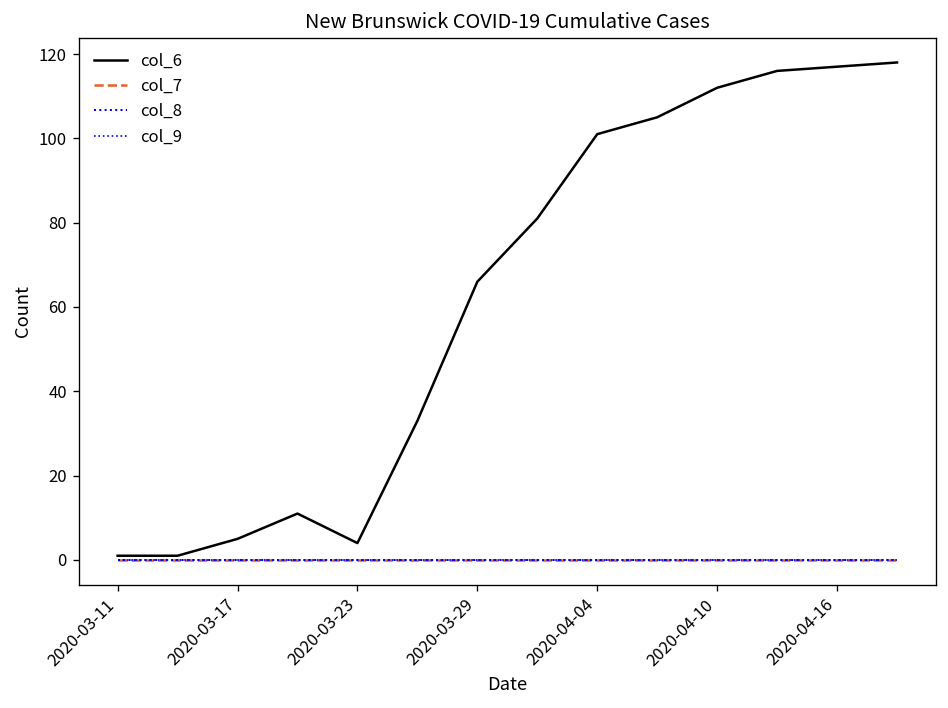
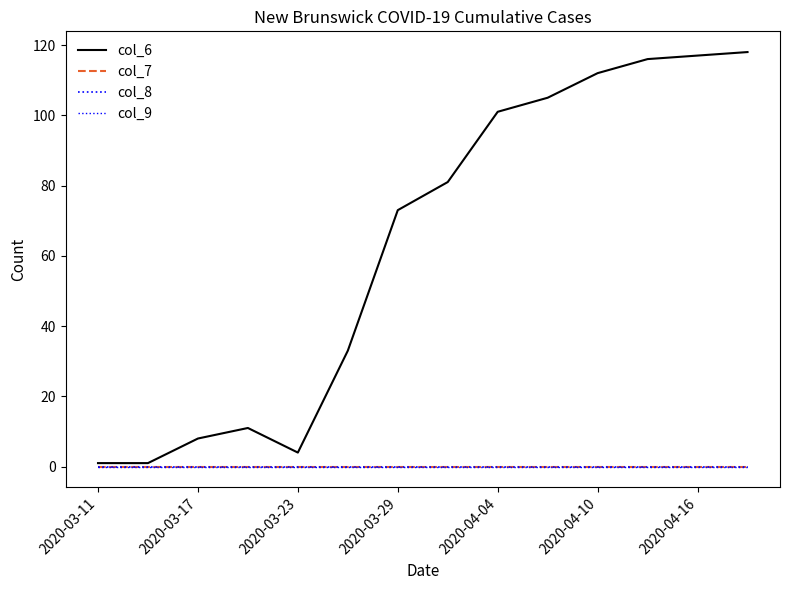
  {
    "col_6": {
      "2020-03-11": 1,
-     "2020-03-17": 5,
+     "2020-03-17": 8,
      "2020-03-23": 4,
-     "2020-03-29": 66,
+     "2020-03-29": 73,
      "2020-04-04": 101,
      "2020-04-10": 112,
      "2020-04-16": 117
    },
    "col_9": {
      "2020-03-11": 0,
      "2020-03-17": 0,
      "2020-03-23": 0,
      "2020-03-29": 0,
      "2020-04-04": 0,
      "2020-04-10": 0,
      "2020-04-16": 0
    }
  }
